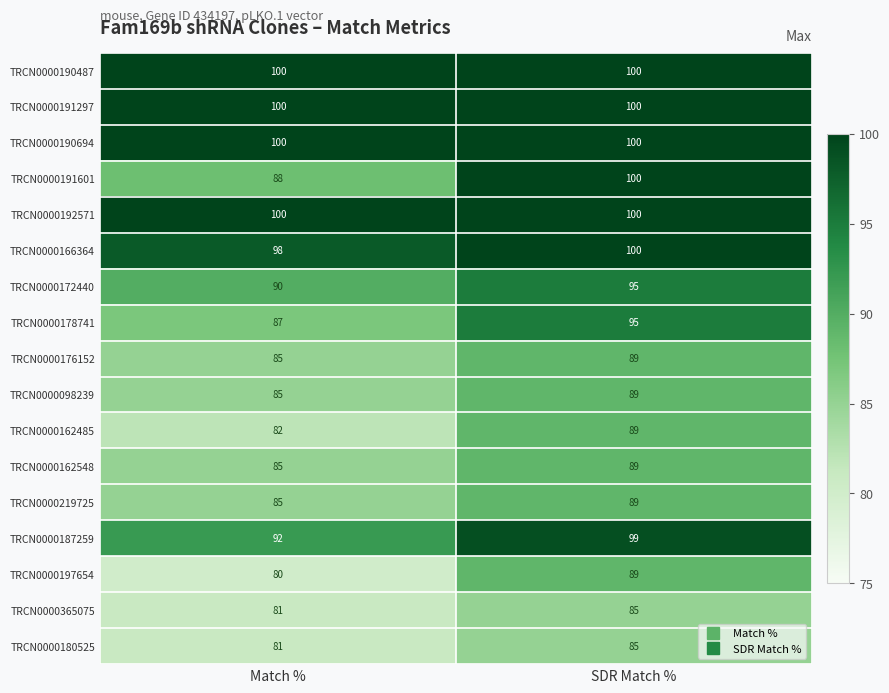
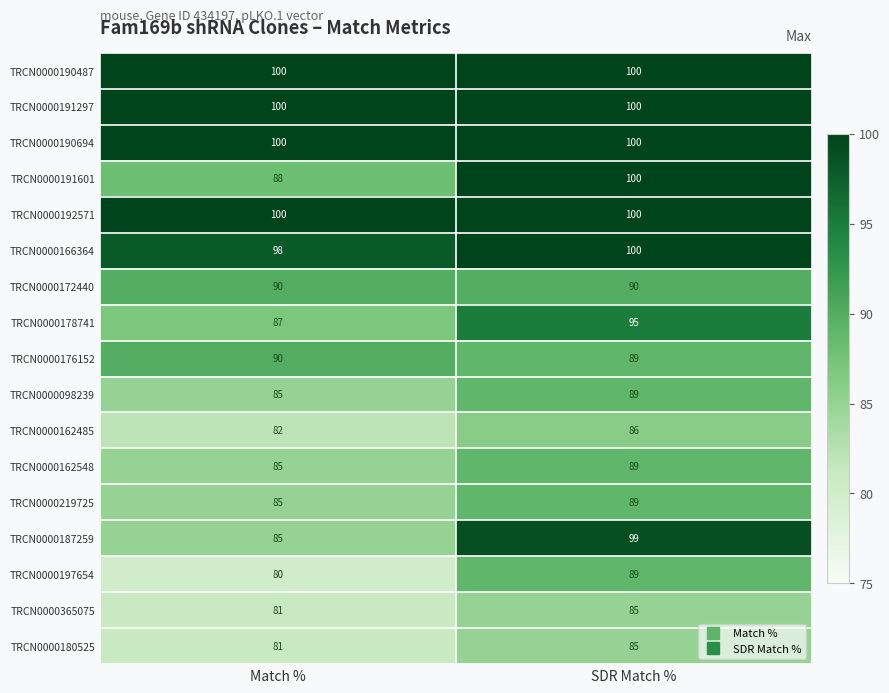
  {
    "TRCN0000190487": {
      "Match %": 100,
      "SDR Match %": 100
    },
    "TRCN0000191297": {
      "Match %": 100,
      "SDR Match %": 100
    },
    "TRCN0000190694": {
      "Match %": 100,
      "SDR Match %": 100
    },
    "TRCN0000191601": {
      "Match %": 88,
      "SDR Match %": 100
    },
    "TRCN0000192571": {
      "Match %": 100,
      "SDR Match %": 100
    },
    "TRCN0000166364": {
      "Match %": 98,
      "SDR Match %": 100
    },
    "TRCN0000172440": {
      "Match %": 90,
-     "SDR Match %": 95
+     "SDR Match %": 90
    },
    "TRCN0000178741": {
      "Match %": 87,
      "SDR Match %": 95
    },
    "TRCN0000176152": {
-     "Match %": 85,
+     "Match %": 90,
      "SDR Match %": 89
    },
    "TRCN0000098239": {
      "Match %": 85,
      "SDR Match %": 89
    },
    "TRCN0000162485": {
      "Match %": 82,
-     "SDR Match %": 89
+     "SDR Match %": 86
    },
    "TRCN0000162548": {
      "Match %": 85,
      "SDR Match %": 89
    },
    "TRCN0000219725": {
      "Match %": 85,
      "SDR Match %": 89
    },
    "TRCN0000187259": {
-     "Match %": 92,
+     "Match %": 85,
      "SDR Match %": 99
    },
    "TRCN0000197654": {
      "Match %": 80,
      "SDR Match %": 89
    },
    "TRCN0000365075": {
      "Match %": 81,
      "SDR Match %": 85
    },
    "TRCN0000180525": {
      "Match %": 81,
      "SDR Match %": 85
    }
  }
